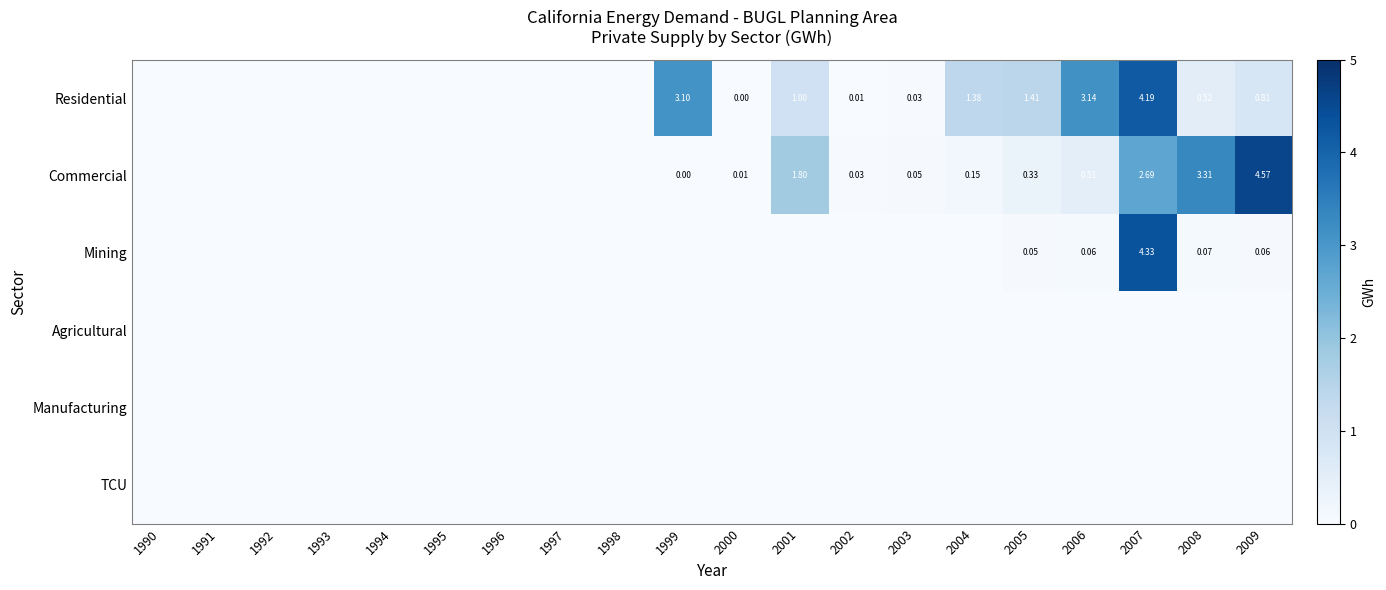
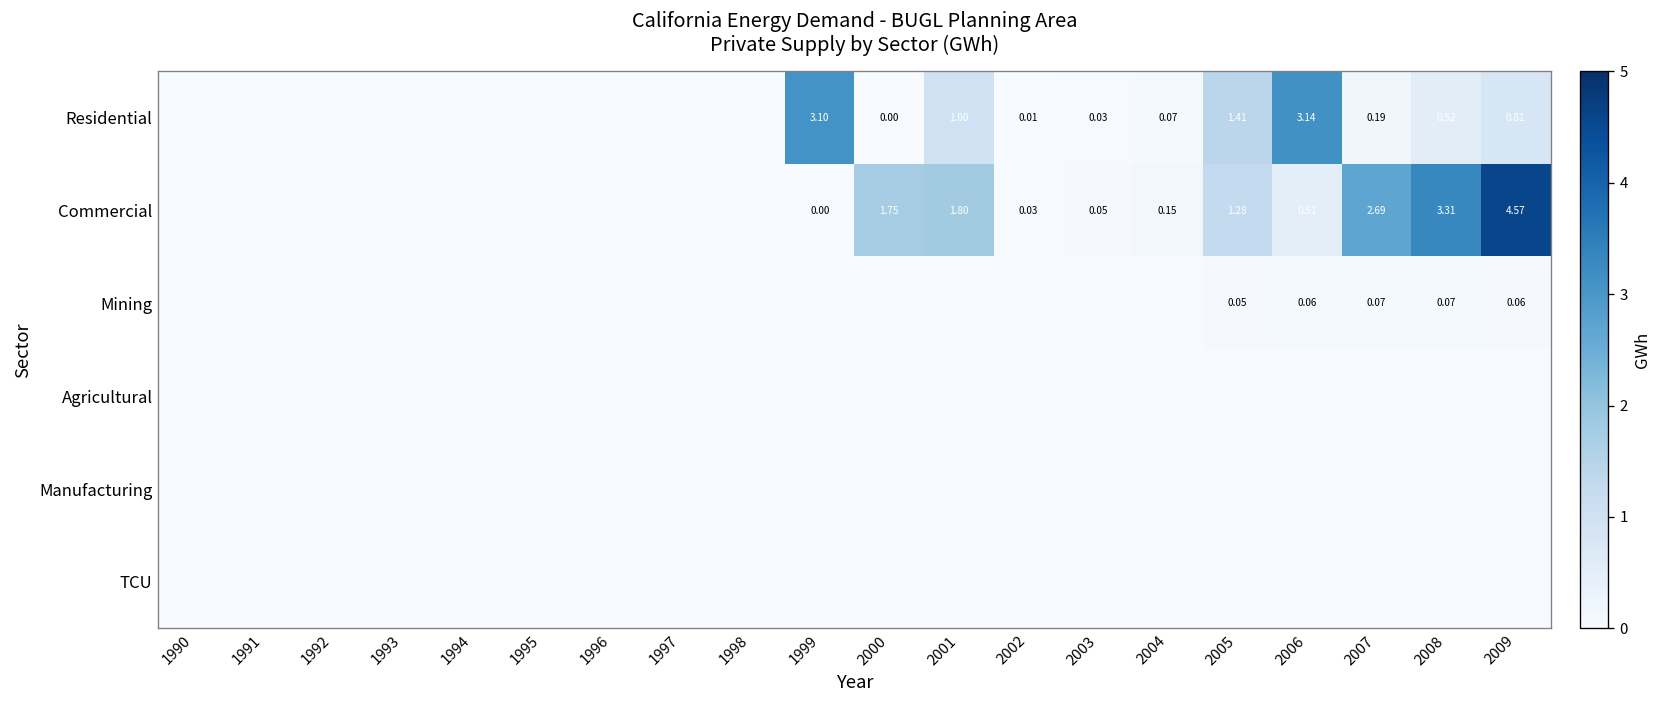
  {
    "Residential": {
      "1999": 3.10,
      "2000": 0.00,
      "2001": 1.00,
      "2002": 0.01,
      "2003": 0.03,
-     "2004": 1.38,
+     "2004": 0.07,
      "2005": 1.41,
      "2006": 3.14,
-     "2007": 4.19
+     "2007": 0.19
    },
    "Commercial": {
      "1999": 0.00,
-     "2000": 0.01,
+     "2000": 1.75,
      "2001": 1.80,
      "2002": 0.03,
      "2003": 0.05,
      "2004": 0.15,
-     "2005": 0.33,
+     "2005": 1.28,
      "2007": 2.69,
      "2008": 3.31,
      "2009": 4.57
    },
    "Mining": {
      "2005": 0.05,
      "2006": 0.06,
-     "2007": 4.33,
+     "2007": 0.07,
      "2008": 0.07,
      "2009": 0.06
    }
  }
